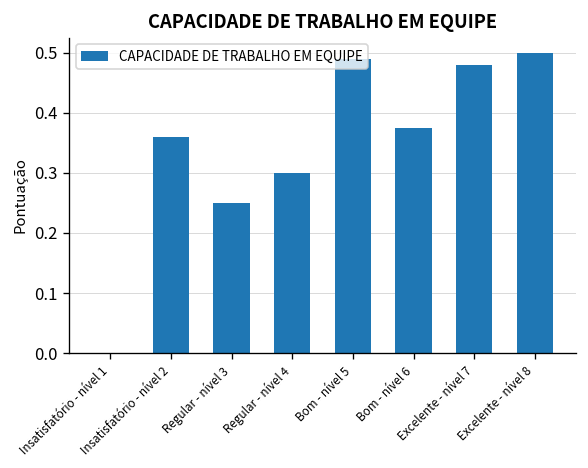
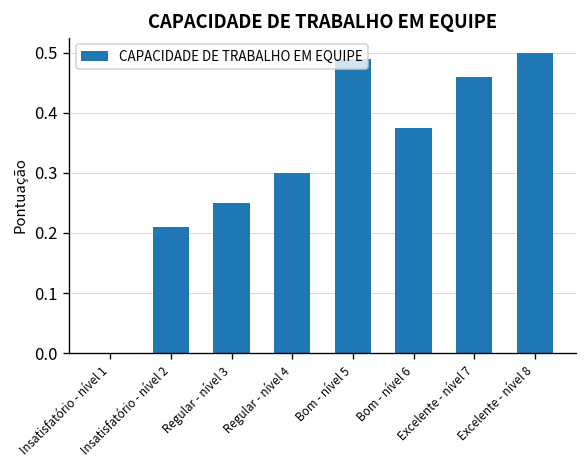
  {
    "Insatisfatório - nível 1": 0.00,
-   "Insatisfatório - nível 2": 0.36,
+   "Insatisfatório - nível 2": 0.21,
    "Regular - nível 3": 0.25,
    "Regular - nível 4": 0.30,
    "Bom - nível 6": 0.38,
-   "Excelente - nível 7": 0.48,
+   "Excelente - nível 7": 0.46,
    "Excelente - nível 8": 0.50
  }
